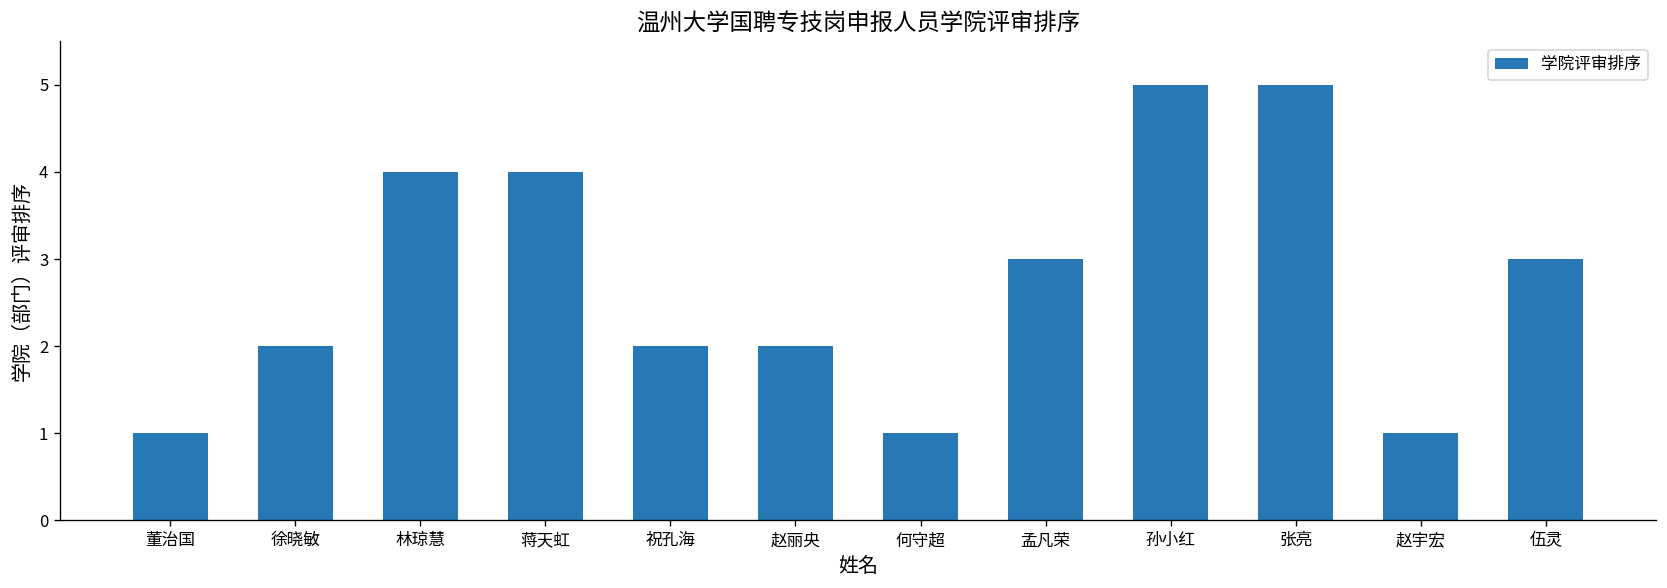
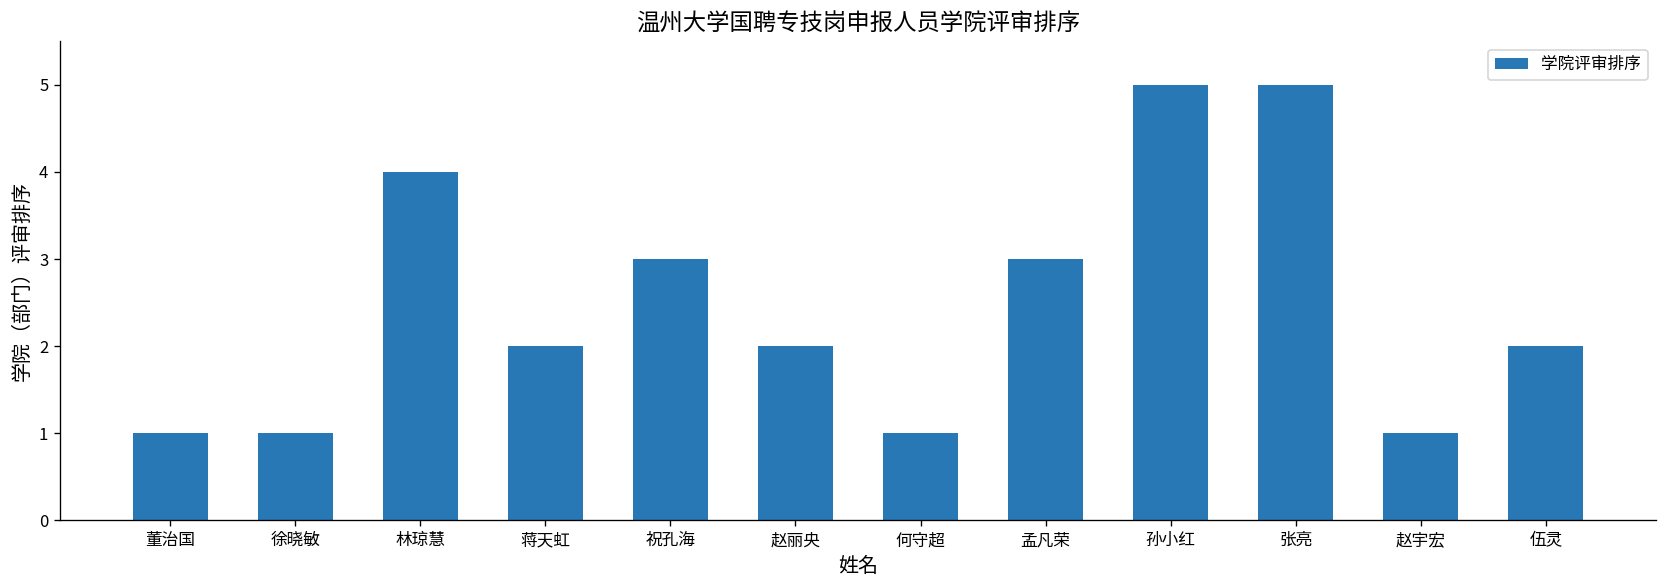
  {
    "董治国": 1,
-   "徐晓敏": 2,
+   "徐晓敏": 1,
    "林琼慧": 4,
-   "蒋天虹": 4,
-   "祝孔海": 2,
+   "蒋天虹": 2,
+   "祝孔海": 3,
    "赵丽央": 2,
    "何守超": 1,
    "孟凡荣": 3,
    "孙小红": 5,
    "张亮": 5,
    "赵宇宏": 1,
-   "伍灵": 3
+   "伍灵": 2
  }
